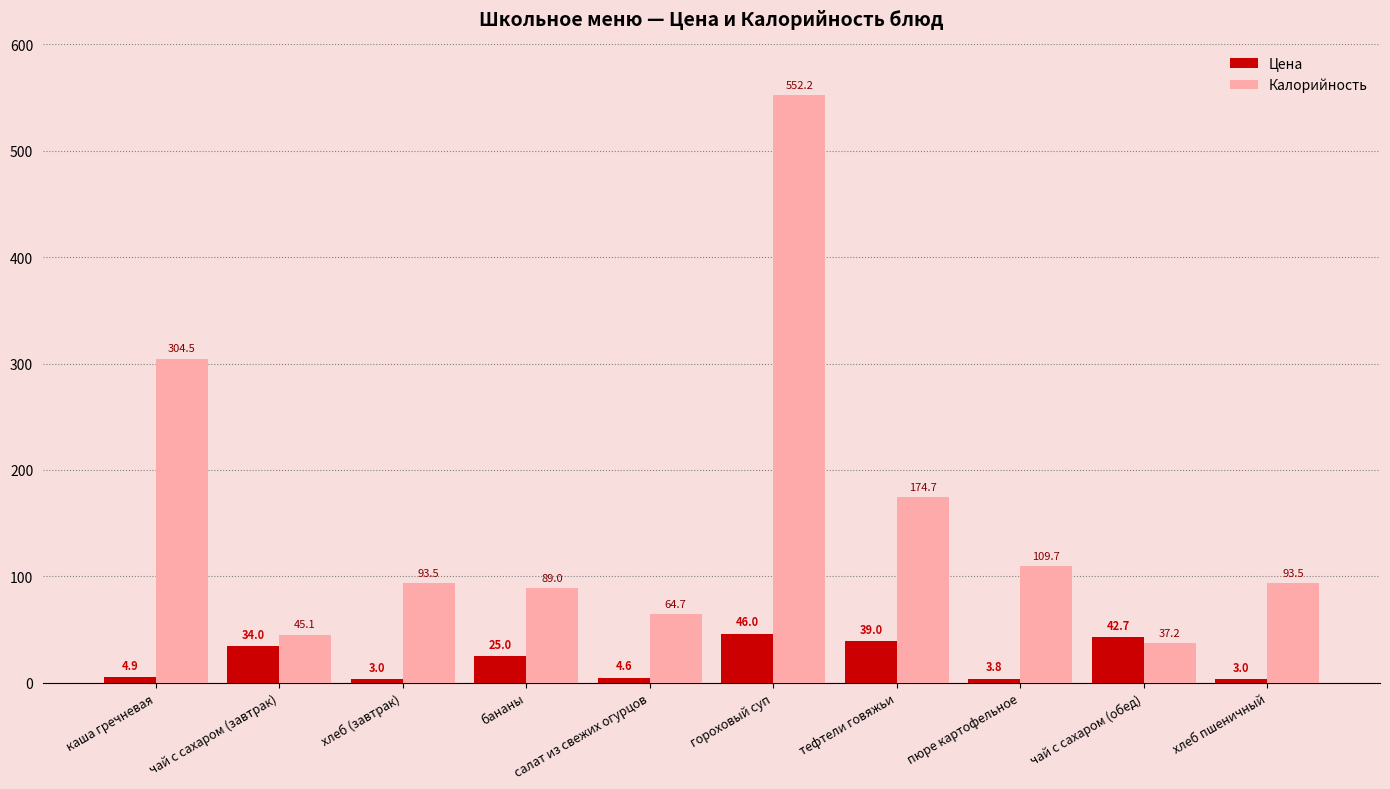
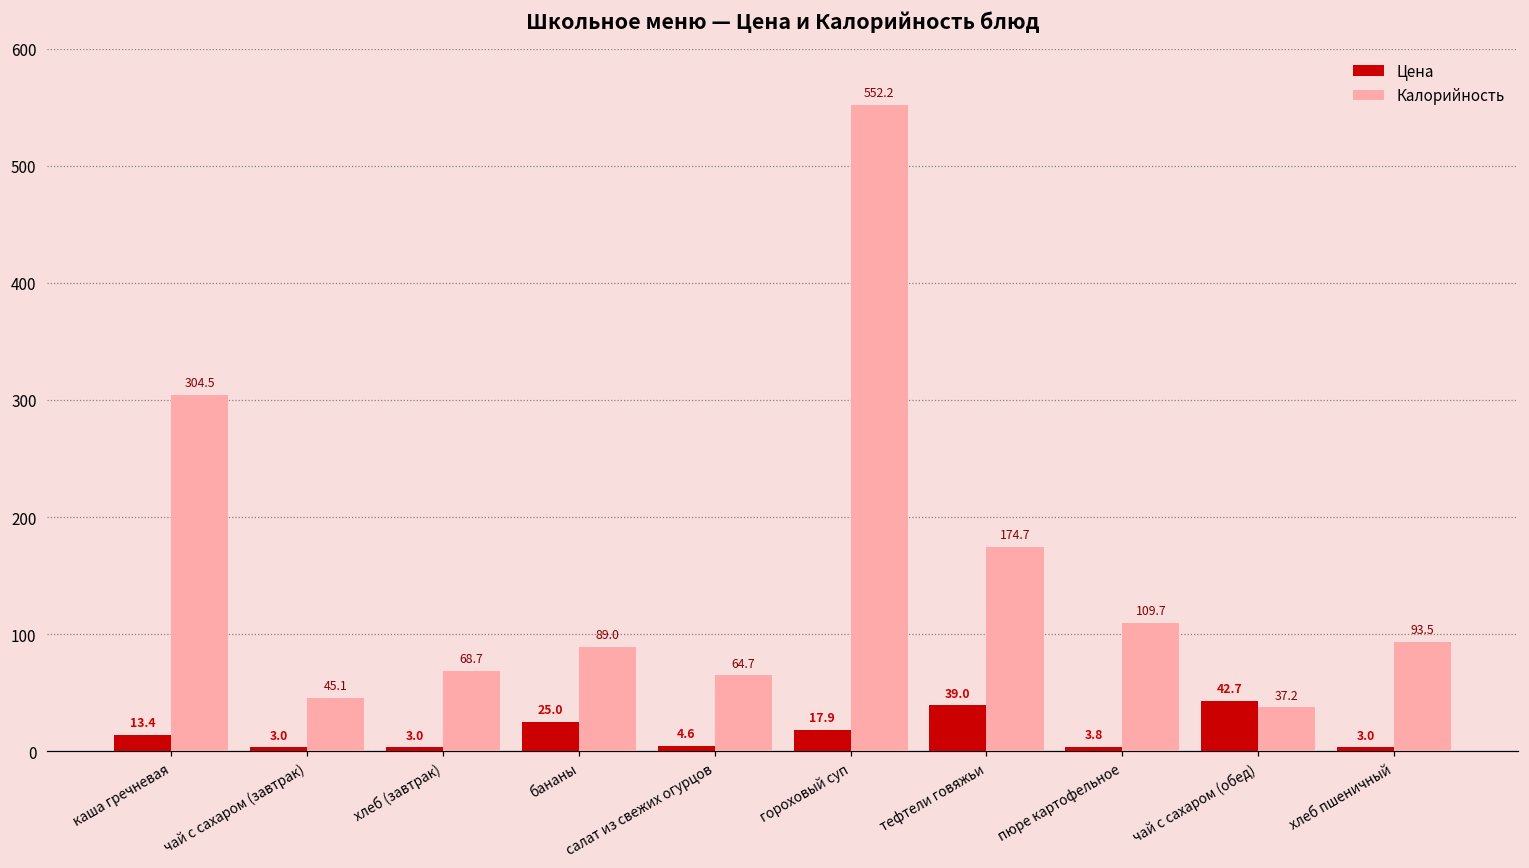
  {
    "Цена": {
-     "каша гречневая": 4.9,
-     "чай с сахаром (завтрак)": 34.0,
+     "каша гречневая": 13.4,
+     "чай с сахаром (завтрак)": 3.0,
      "хлеб (завтрак)": 3.0,
      "бананы": 25.0,
      "салат из свежих огурцов": 4.6,
-     "гороховый суп": 46.0,
+     "гороховый суп": 17.9,
      "тефтели говяжьи": 39.0,
      "пюре картофельное": 3.8,
      "чай с сахаром (обед)": 42.7,
      "хлеб пшеничный": 3.0
    },
    "Калорийность": {
      "каша гречневая": 304.5,
      "чай с сахаром (завтрак)": 45.1,
-     "хлеб (завтрак)": 93.5,
+     "хлеб (завтрак)": 68.7,
      "бананы": 89.0,
      "салат из свежих огурцов": 64.7,
      "гороховый суп": 552.2,
      "тефтели говяжьи": 174.7,
      "пюре картофельное": 109.7,
      "чай с сахаром (обед)": 37.2,
      "хлеб пшеничный": 93.5
    }
  }
